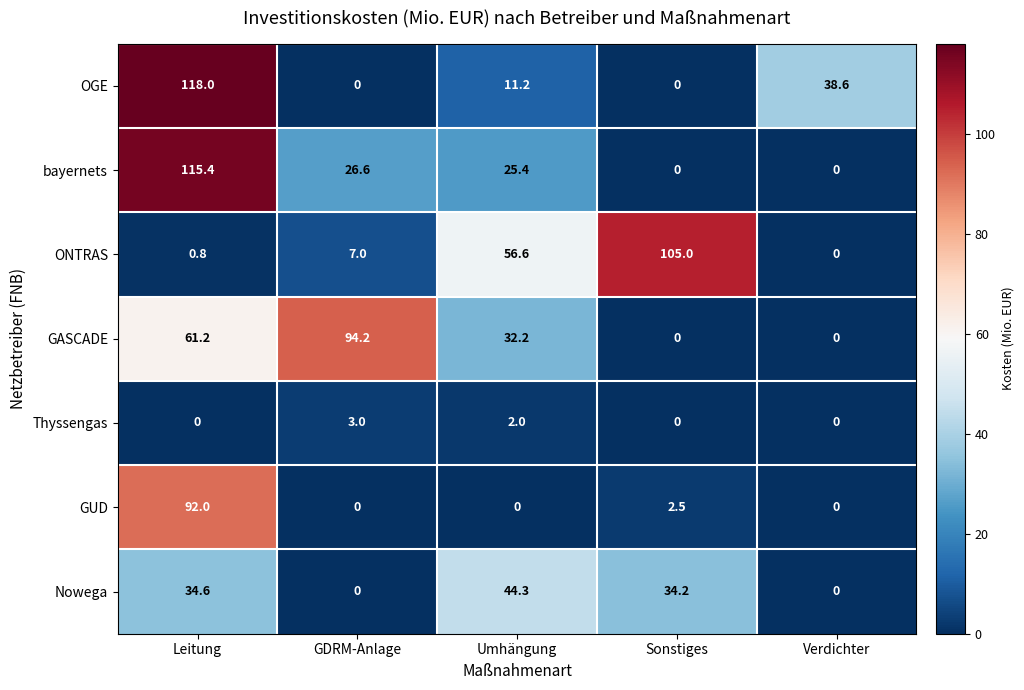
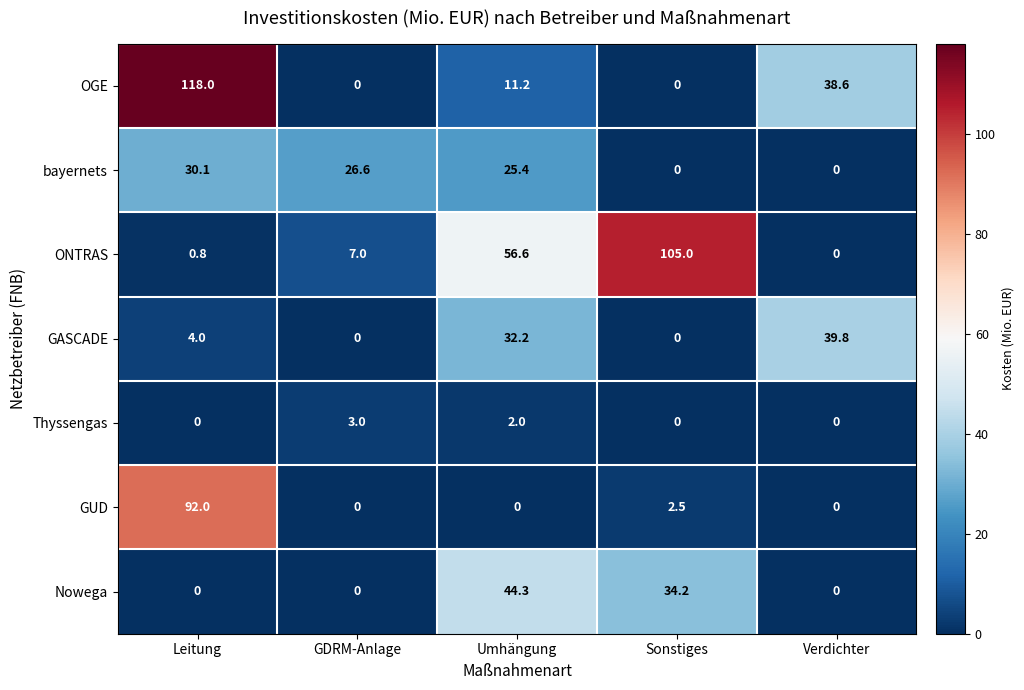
  {
    "OGE": {
      "Leitung": 118.0,
      "GDRM-Anlage": 0,
      "Umhängung": 11.2,
      "Sonstiges": 0,
      "Verdichter": 38.6
    },
    "bayernets": {
-     "Leitung": 115.4,
+     "Leitung": 30.1,
      "GDRM-Anlage": 26.6,
      "Umhängung": 25.4,
      "Sonstiges": 0,
      "Verdichter": 0
    },
    "ONTRAS": {
      "Leitung": 0.8,
      "GDRM-Anlage": 7.0,
      "Umhängung": 56.6,
      "Sonstiges": 105.0,
      "Verdichter": 0
    },
    "GASCADE": {
-     "Leitung": 61.2,
-     "GDRM-Anlage": 94.2,
+     "Leitung": 4.0,
+     "GDRM-Anlage": 0,
      "Umhängung": 32.2,
      "Sonstiges": 0,
-     "Verdichter": 0
+     "Verdichter": 39.8
    },
    "Thyssengas": {
      "Leitung": 0,
      "GDRM-Anlage": 3.0,
      "Umhängung": 2.0,
      "Sonstiges": 0,
      "Verdichter": 0
    },
    "GUD": {
      "Leitung": 92.0,
      "GDRM-Anlage": 0,
      "Umhängung": 0,
      "Sonstiges": 2.5,
      "Verdichter": 0
    },
    "Nowega": {
-     "Leitung": 34.6,
+     "Leitung": 0,
      "GDRM-Anlage": 0,
      "Umhängung": 44.3,
      "Sonstiges": 34.2,
      "Verdichter": 0
    }
  }
